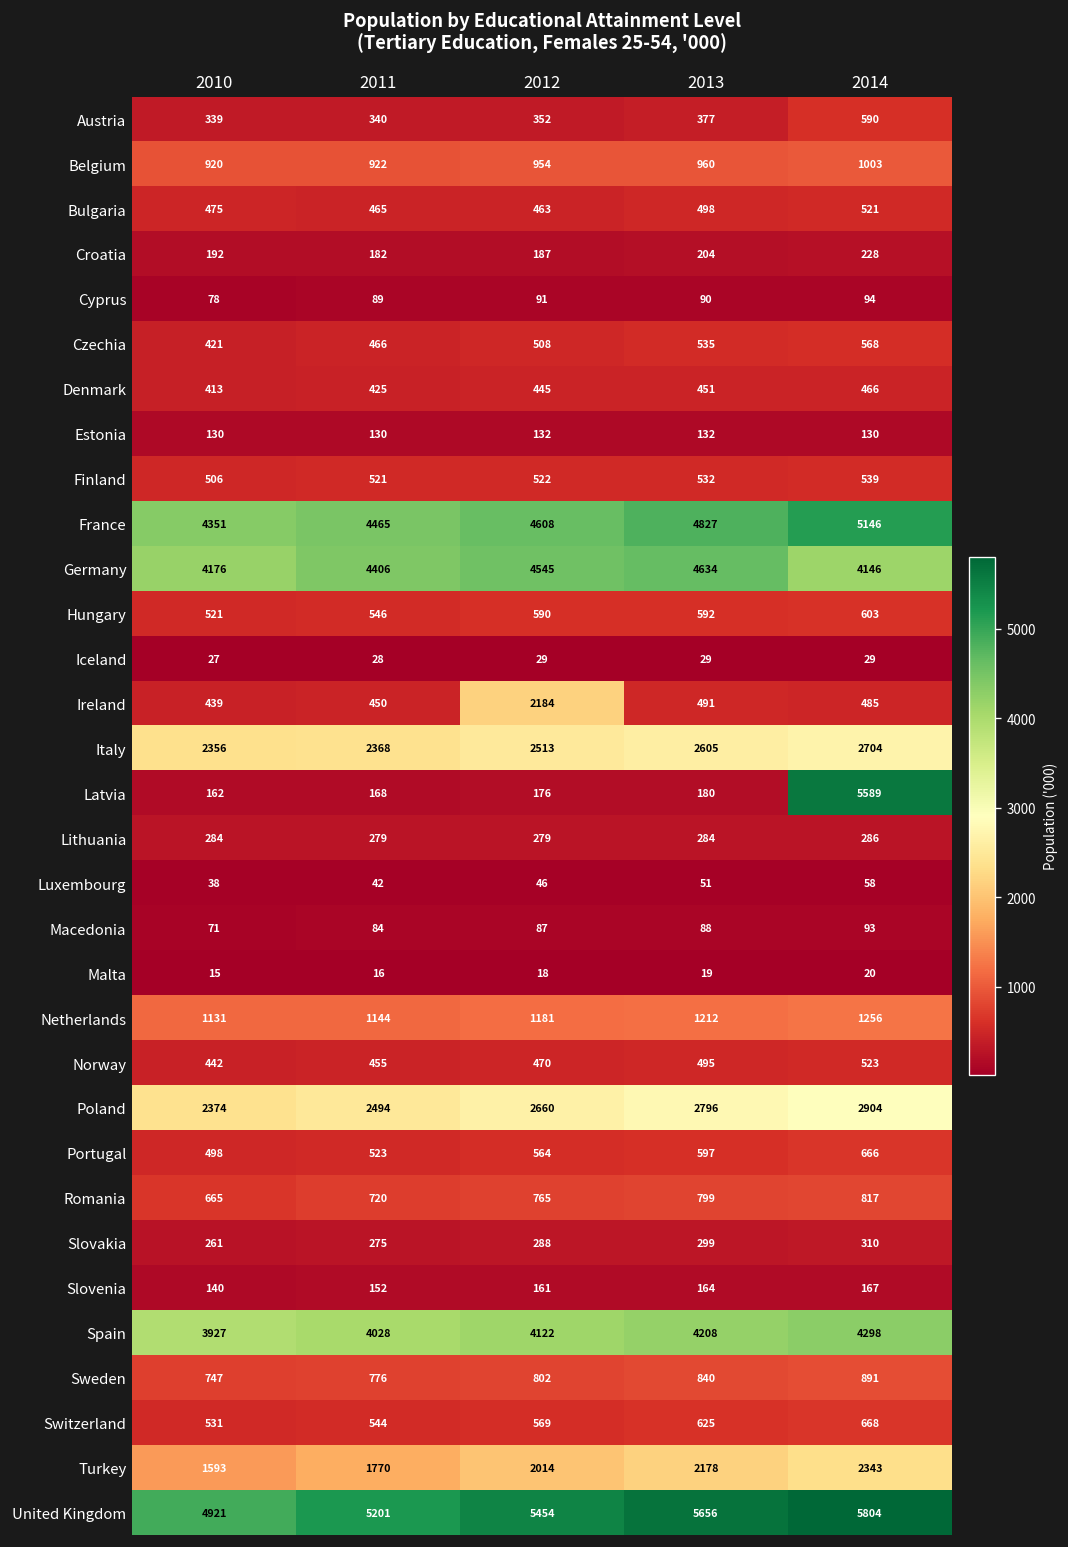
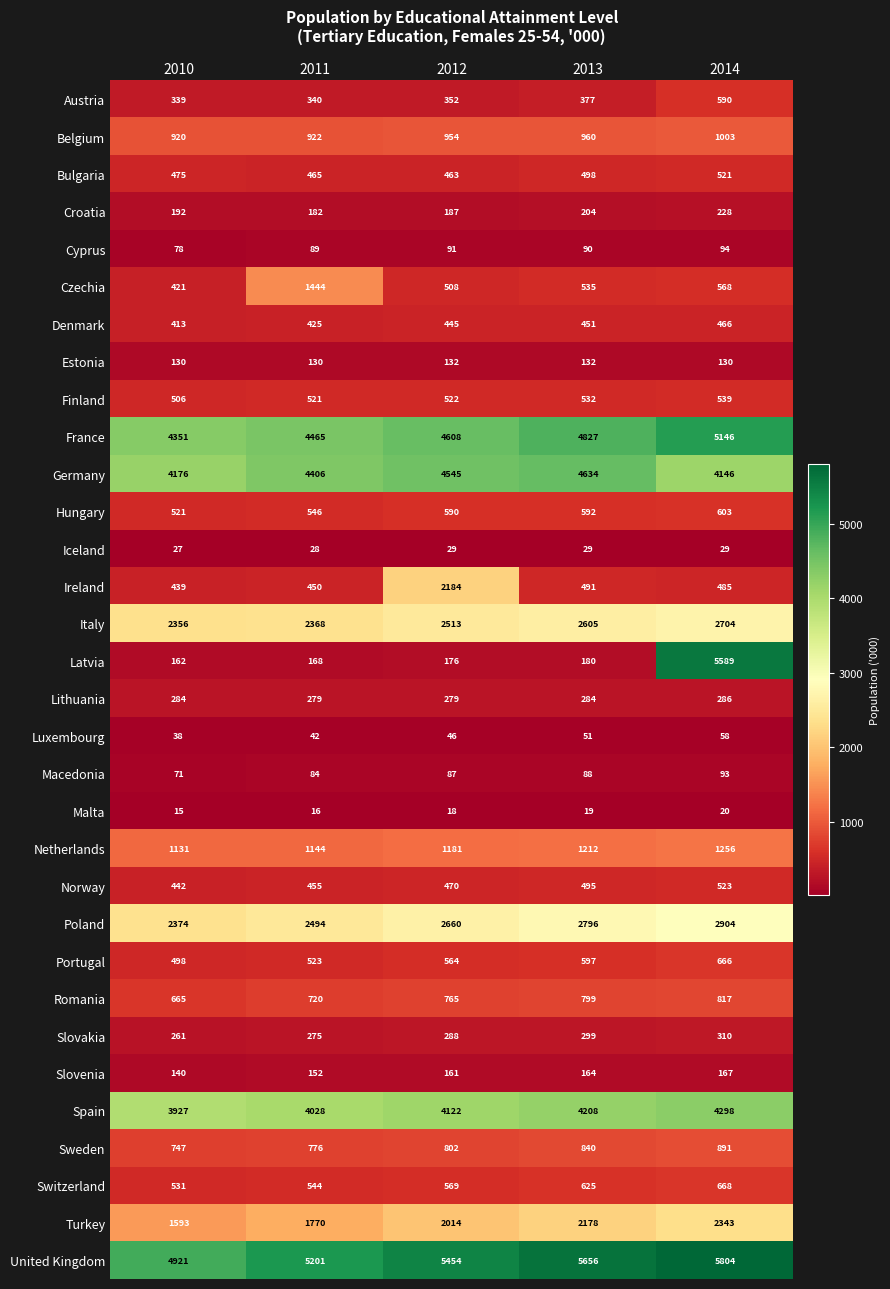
  {
    "Austria": {
      "2010": 339,
      "2011": 340,
      "2012": 352,
      "2013": 377,
      "2014": 590
    },
    "Belgium": {
      "2010": 920,
      "2011": 922,
      "2012": 954,
      "2013": 960,
      "2014": 1003
    },
    "Bulgaria": {
      "2010": 475,
      "2011": 465,
      "2012": 463,
      "2013": 498,
      "2014": 521
    },
    "Croatia": {
      "2010": 192,
      "2011": 182,
      "2012": 187,
      "2013": 204,
      "2014": 228
    },
    "Cyprus": {
      "2010": 78,
      "2011": 89,
      "2012": 91,
      "2013": 90,
      "2014": 94
    },
    "Czechia": {
      "2010": 421,
-     "2011": 466,
+     "2011": 1444,
      "2012": 508,
      "2013": 535,
      "2014": 568
    },
    "Denmark": {
      "2010": 413,
      "2011": 425,
      "2012": 445,
      "2013": 451,
      "2014": 466
    },
    "Estonia": {
      "2010": 130,
      "2011": 130,
      "2012": 132,
      "2013": 132,
      "2014": 130
    },
    "Finland": {
      "2010": 506,
      "2011": 521,
      "2012": 522,
      "2013": 532,
      "2014": 539
    },
    "France": {
      "2010": 4351,
      "2011": 4465,
      "2012": 4608,
      "2013": 4827,
      "2014": 5146
    },
    "Germany": {
      "2010": 4176,
      "2011": 4406,
      "2012": 4545,
      "2013": 4634,
      "2014": 4146
    },
    "Hungary": {
      "2010": 521,
      "2011": 546,
      "2012": 590,
      "2013": 592,
      "2014": 603
    },
    "Iceland": {
      "2010": 27,
      "2011": 28,
      "2012": 29,
      "2013": 29,
      "2014": 29
    },
    "Ireland": {
      "2010": 439,
      "2011": 450,
      "2012": 2184,
      "2013": 491,
      "2014": 485
    },
    "Italy": {
      "2010": 2356,
      "2011": 2368,
      "2012": 2513,
      "2013": 2605,
      "2014": 2704
    },
    "Latvia": {
      "2010": 162,
      "2011": 168,
      "2012": 176,
      "2013": 180,
      "2014": 5589
    },
    "Lithuania": {
      "2010": 284,
      "2011": 279,
      "2012": 279,
      "2013": 284,
      "2014": 286
    },
    "Luxembourg": {
      "2010": 38,
      "2011": 42,
      "2012": 46,
      "2013": 51,
      "2014": 58
    },
    "Macedonia": {
      "2010": 71,
      "2011": 84,
      "2012": 87,
      "2013": 88,
      "2014": 93
    },
    "Malta": {
      "2010": 15,
      "2011": 16,
      "2012": 18,
      "2013": 19,
      "2014": 20
    },
    "Netherlands": {
      "2010": 1131,
      "2011": 1144,
      "2012": 1181,
      "2013": 1212,
      "2014": 1256
    },
    "Norway": {
      "2010": 442,
      "2011": 455,
      "2012": 470,
      "2013": 495,
      "2014": 523
    },
    "Poland": {
      "2010": 2374,
      "2011": 2494,
      "2012": 2660,
      "2013": 2796,
      "2014": 2904
    },
    "Portugal": {
      "2010": 498,
      "2011": 523,
      "2012": 564,
      "2013": 597,
      "2014": 666
    },
    "Romania": {
      "2010": 665,
      "2011": 720,
      "2012": 765,
      "2013": 799,
      "2014": 817
    },
    "Slovakia": {
      "2010": 261,
      "2011": 275,
      "2012": 288,
      "2013": 299,
      "2014": 310
    },
    "Slovenia": {
      "2010": 140,
      "2011": 152,
      "2012": 161,
      "2013": 164,
      "2014": 167
    },
    "Spain": {
      "2010": 3927,
      "2011": 4028,
      "2012": 4122,
      "2013": 4208,
      "2014": 4298
    },
    "Sweden": {
      "2010": 747,
      "2011": 776,
      "2012": 802,
      "2013": 840,
      "2014": 891
    },
    "Switzerland": {
      "2010": 531,
      "2011": 544,
      "2012": 569,
      "2013": 625,
      "2014": 668
    },
    "Turkey": {
      "2010": 1593,
      "2011": 1770,
      "2012": 2014,
      "2013": 2178,
      "2014": 2343
    },
    "United Kingdom": {
      "2010": 4921,
      "2011": 5201,
      "2012": 5454,
      "2013": 5656,
      "2014": 5804
    }
  }
